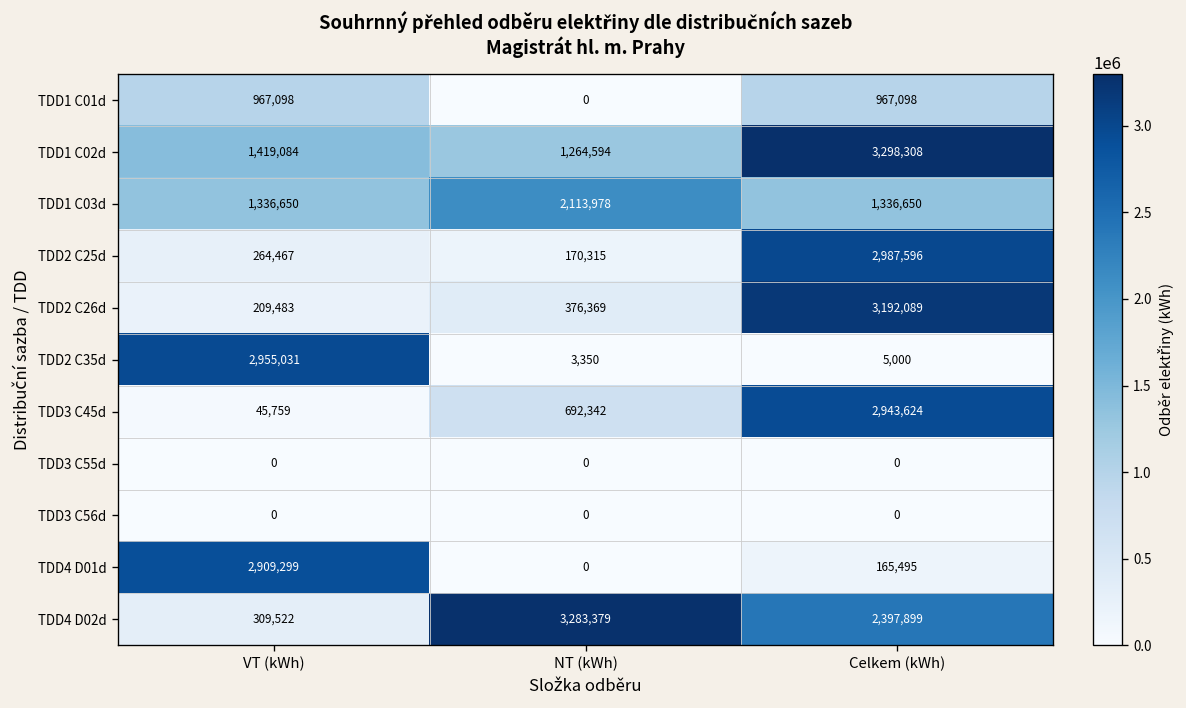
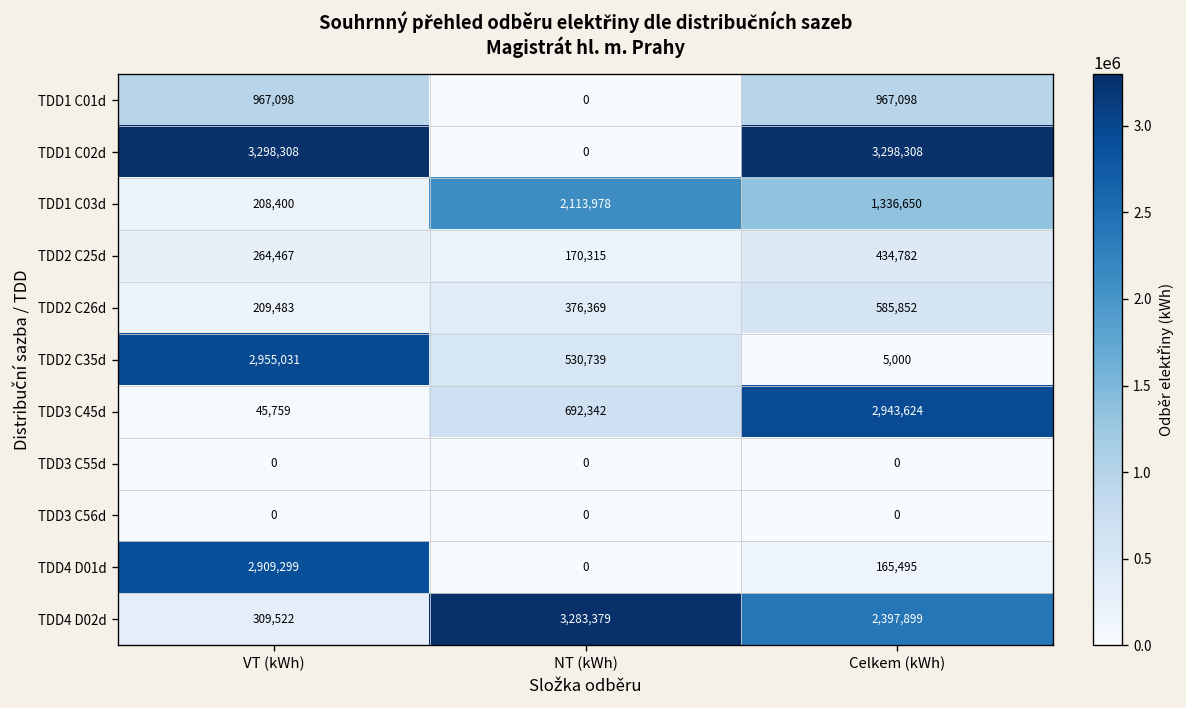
  {
    "TDD1 C01d": {
      "VT (kWh)": "967,098",
      "NT (kWh)": "0",
      "Celkem (kWh)": "967,098"
    },
    "TDD1 C02d": {
-     "VT (kWh)": "1,419,084",
-     "NT (kWh)": "1,264,594",
+     "VT (kWh)": "3,298,308",
+     "NT (kWh)": "0",
      "Celkem (kWh)": "3,298,308"
    },
    "TDD1 C03d": {
-     "VT (kWh)": "1,336,650",
+     "VT (kWh)": "208,400",
      "NT (kWh)": "2,113,978",
      "Celkem (kWh)": "1,336,650"
    },
    "TDD2 C25d": {
      "VT (kWh)": "264,467",
      "NT (kWh)": "170,315",
-     "Celkem (kWh)": "2,987,596"
+     "Celkem (kWh)": "434,782"
    },
    "TDD2 C26d": {
      "VT (kWh)": "209,483",
      "NT (kWh)": "376,369",
-     "Celkem (kWh)": "3,192,089"
+     "Celkem (kWh)": "585,852"
    },
    "TDD2 C35d": {
      "VT (kWh)": "2,955,031",
-     "NT (kWh)": "3,350",
+     "NT (kWh)": "530,739",
      "Celkem (kWh)": "5,000"
    },
    "TDD3 C45d": {
      "VT (kWh)": "45,759",
      "NT (kWh)": "692,342",
      "Celkem (kWh)": "2,943,624"
    },
    "TDD3 C55d": {
      "VT (kWh)": "0",
      "NT (kWh)": "0",
      "Celkem (kWh)": "0"
    },
    "TDD3 C56d": {
      "VT (kWh)": "0",
      "NT (kWh)": "0",
      "Celkem (kWh)": "0"
    },
    "TDD4 D01d": {
      "VT (kWh)": "2,909,299",
      "NT (kWh)": "0",
      "Celkem (kWh)": "165,495"
    },
    "TDD4 D02d": {
      "VT (kWh)": "309,522",
      "NT (kWh)": "3,283,379",
      "Celkem (kWh)": "2,397,899"
    }
  }
